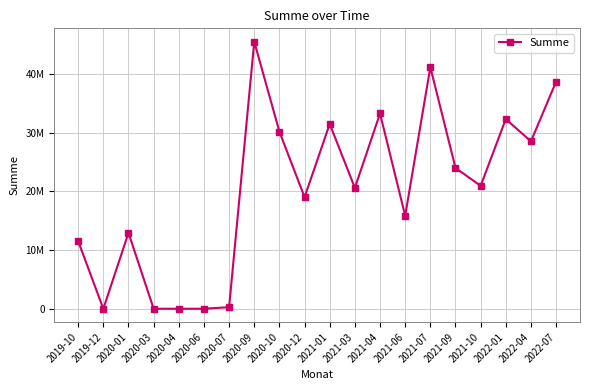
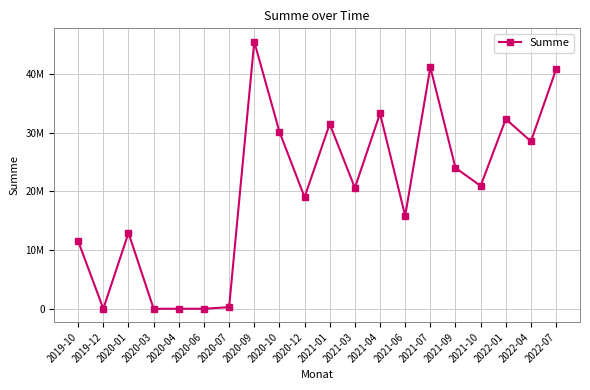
  {
    "2019-10": 12000000,
    "2019-12": 0,
    "2020-01": 13000000,
    "2020-03": 0,
    "2020-04": 0,
    "2020-06": 0,
    "2020-07": 0,
    "2020-09": 45000000,
    "2020-10": 30000000,
    "2020-12": 19000000,
    "2021-01": 31000000,
    "2021-03": 21000000,
    "2021-04": 33000000,
    "2021-06": 16000000,
    "2021-07": 41000000,
    "2021-09": 24000000,
    "2021-10": 21000000,
    "2022-01": 32000000,
    "2022-04": 28000000,
-   "2022-07": 39000000
+   "2022-07": 41000000
  }
